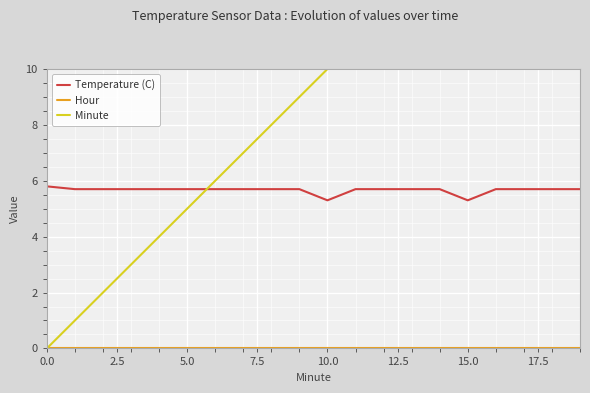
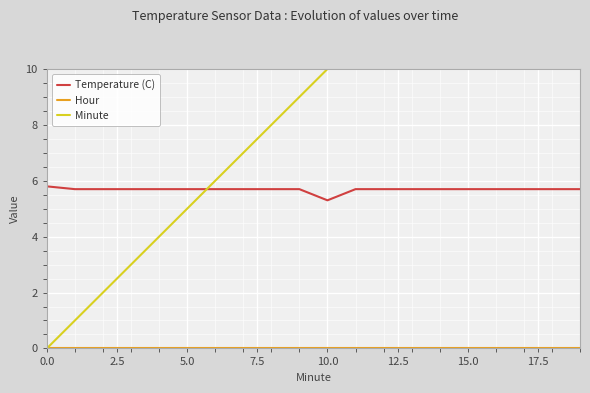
  {
    "Temperature (C)": {
      "0.0": 5.8,
      "5.0": 5.7,
      "10.0": 5.3,
-     "15.0": 5.3
+     "15.0": 5.7
    }
  }
